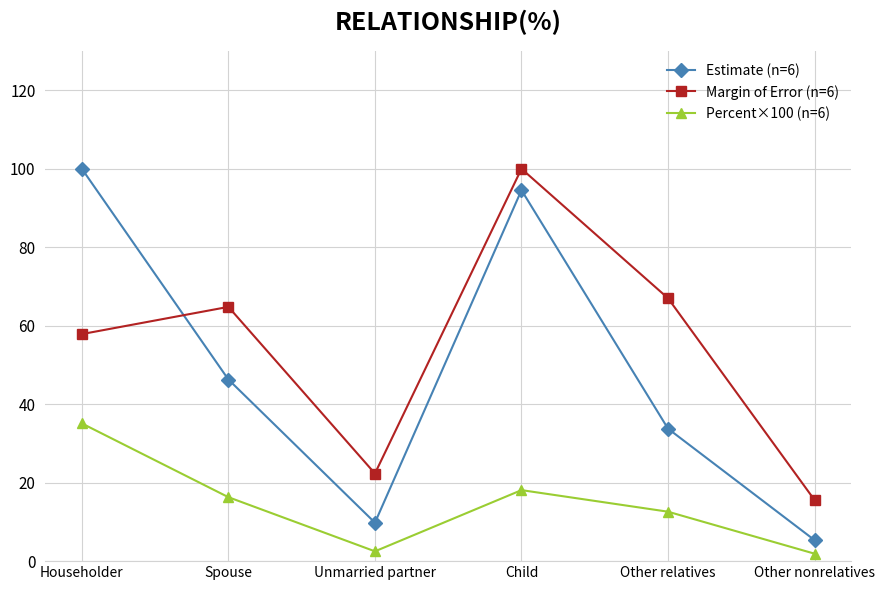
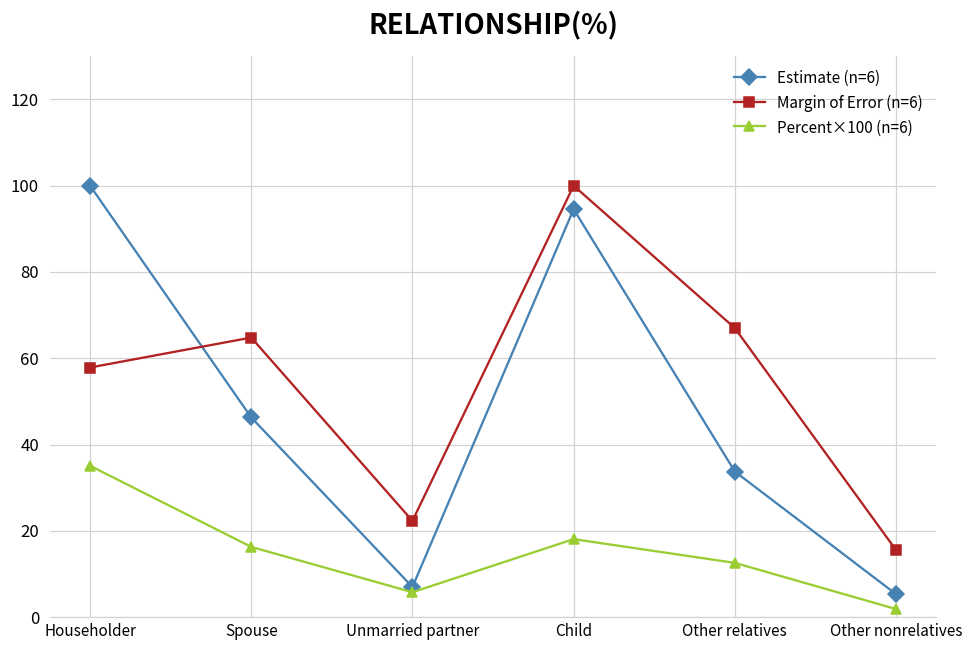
  {
    "Estimate (n=6)": {
      "Householder": 100,
      "Spouse": 46,
-     "Unmarried partner": 10,
+     "Unmarried partner": 7,
      "Child": 95,
      "Other relatives": 34,
      "Other nonrelatives": 5
    },
    "Margin of Error (n=6)": {
      "Householder": 58,
      "Spouse": 65,
      "Unmarried partner": 22,
      "Child": 100,
      "Other relatives": 67,
      "Other nonrelatives": 16
    },
    "Percent×100 (n=6)": {
      "Householder": 35,
      "Spouse": 16,
-     "Unmarried partner": 3,
+     "Unmarried partner": 6,
      "Child": 18,
      "Other relatives": 13,
      "Other nonrelatives": 2
    }
  }
